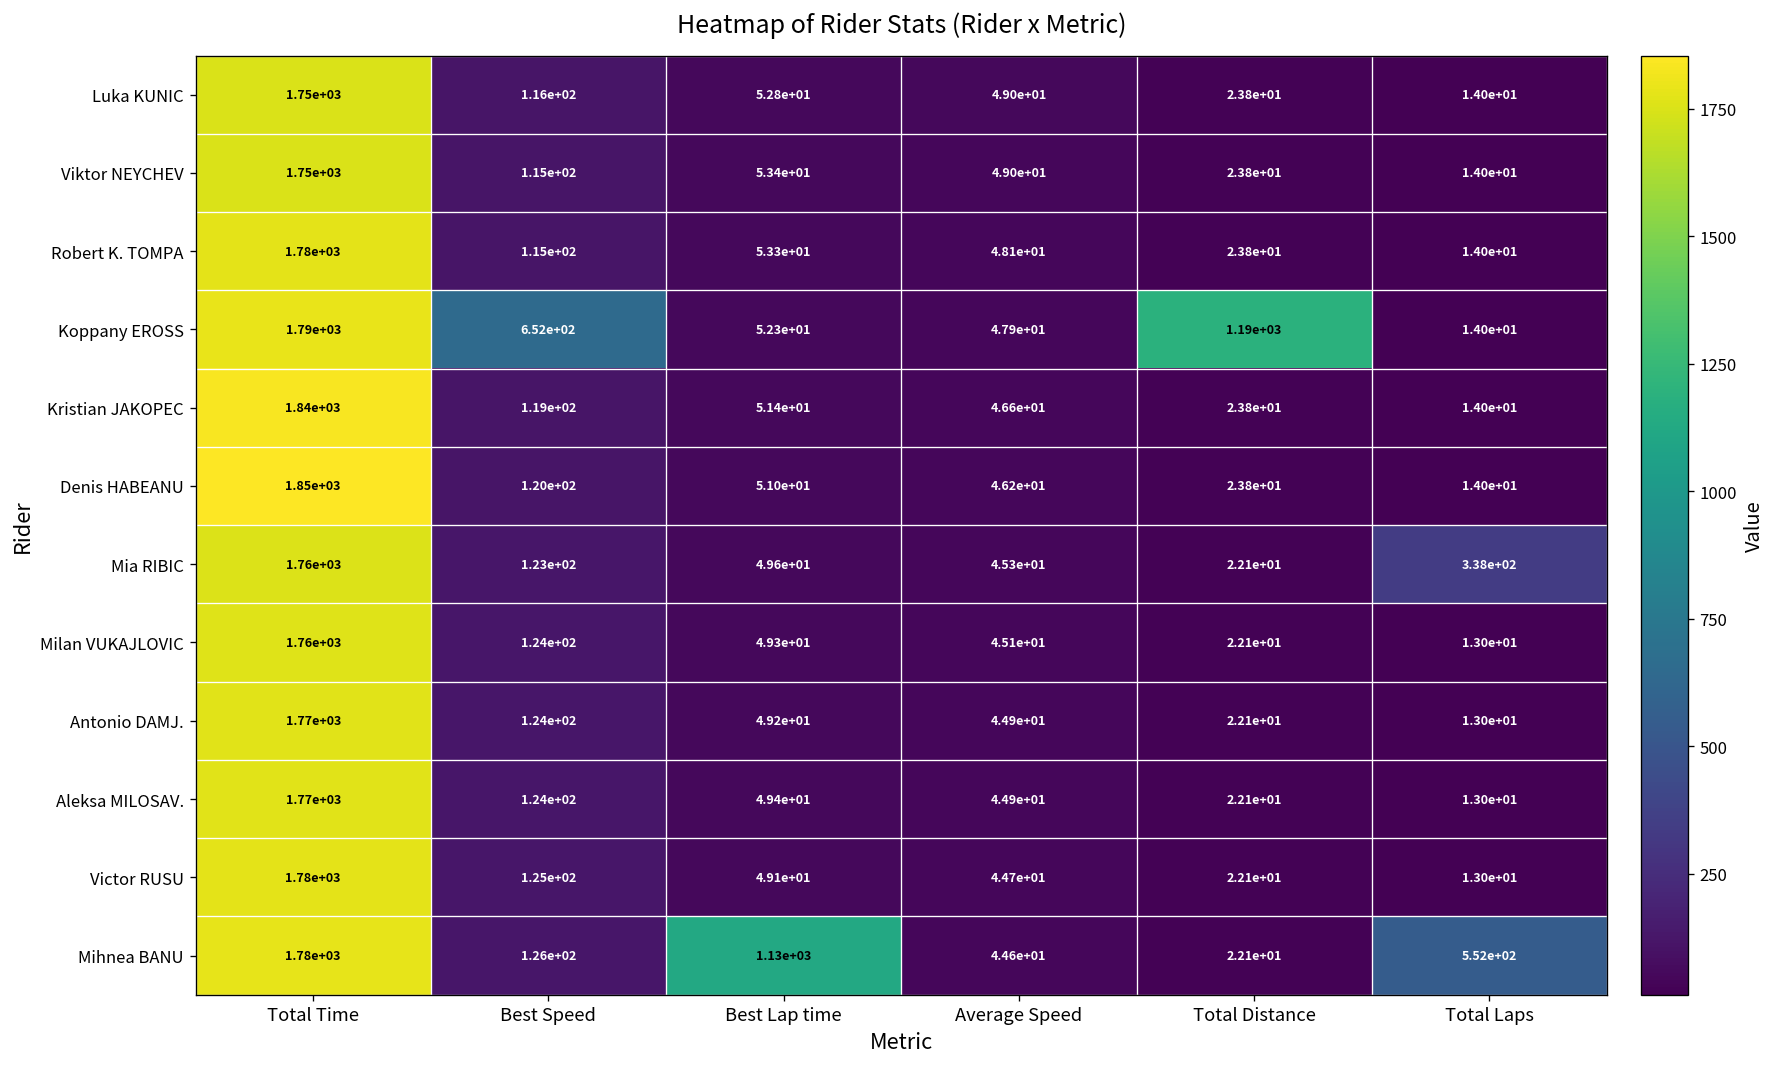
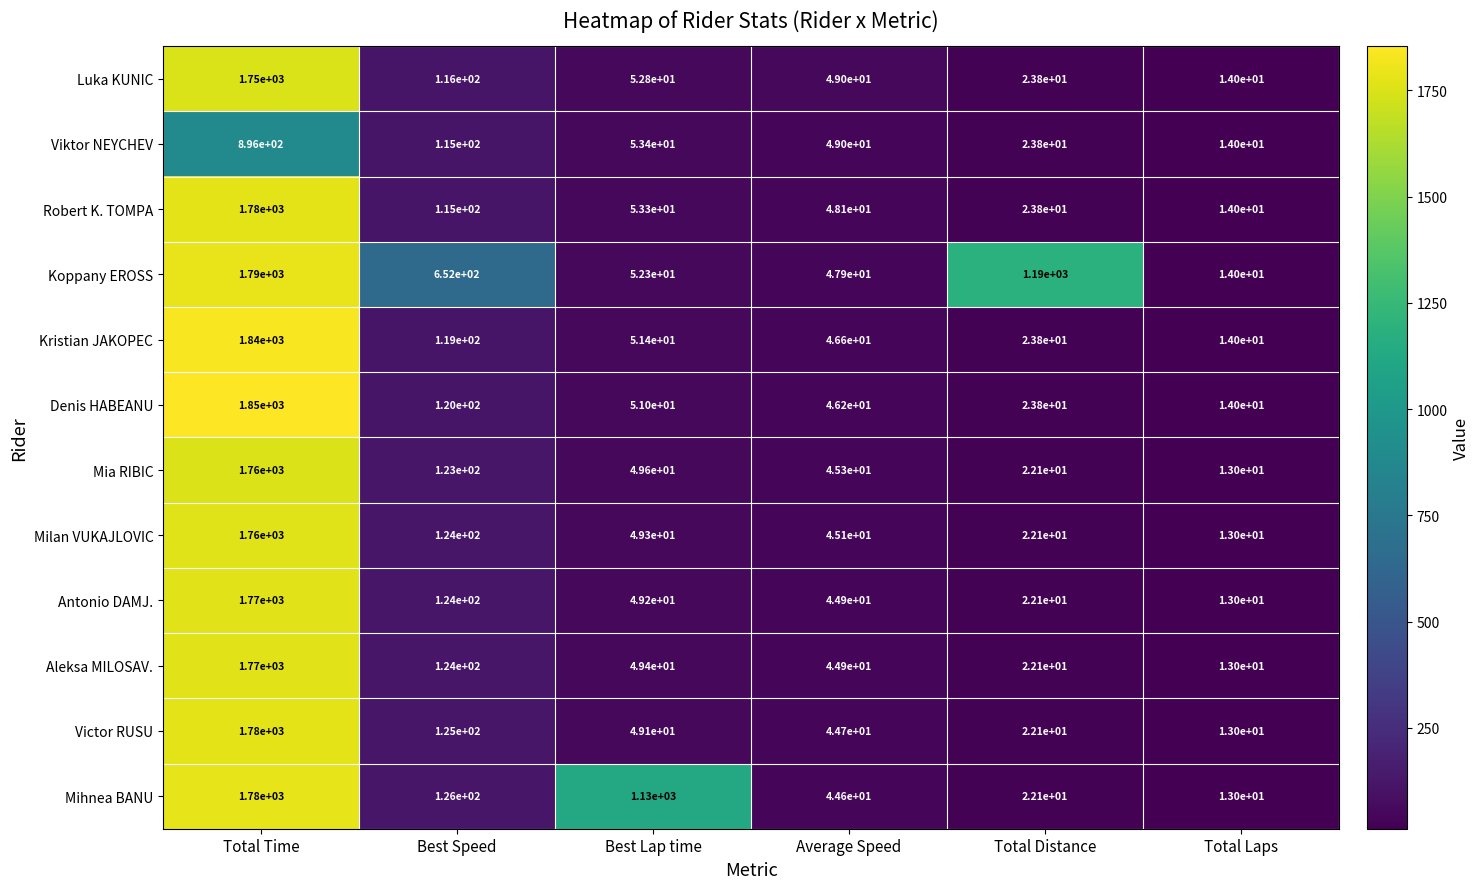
  {
    "Luka KUNIC": {
      "Total Time": "1.75e+03",
      "Best Speed": "1.16e+02",
      "Best Lap time": "5.28e+01",
      "Average Speed": "4.90e+01",
      "Total Distance": "2.38e+01",
      "Total Laps": "1.40e+01"
    },
    "Viktor NEYCHEV": {
-     "Total Time": "1.75e+03",
+     "Total Time": "8.96e+02",
      "Best Speed": "1.15e+02",
      "Best Lap time": "5.34e+01",
      "Average Speed": "4.90e+01",
      "Total Distance": "2.38e+01",
      "Total Laps": "1.40e+01"
    },
    "Robert K. TOMPA": {
      "Total Time": "1.78e+03",
      "Best Speed": "1.15e+02",
      "Best Lap time": "5.33e+01",
      "Average Speed": "4.81e+01",
      "Total Distance": "2.38e+01",
      "Total Laps": "1.40e+01"
    },
    "Koppany EROSS": {
      "Total Time": "1.79e+03",
      "Best Speed": "6.52e+02",
      "Best Lap time": "5.23e+01",
      "Average Speed": "4.79e+01",
      "Total Distance": "1.19e+03",
      "Total Laps": "1.40e+01"
    },
    "Kristian JAKOPEC": {
      "Total Time": "1.84e+03",
      "Best Speed": "1.19e+02",
      "Best Lap time": "5.14e+01",
      "Average Speed": "4.66e+01",
      "Total Distance": "2.38e+01",
      "Total Laps": "1.40e+01"
    },
    "Denis HABEANU": {
      "Total Time": "1.85e+03",
      "Best Speed": "1.20e+02",
      "Best Lap time": "5.10e+01",
      "Average Speed": "4.62e+01",
      "Total Distance": "2.38e+01",
      "Total Laps": "1.40e+01"
    },
    "Mia RIBIC": {
      "Total Time": "1.76e+03",
      "Best Speed": "1.23e+02",
      "Best Lap time": "4.96e+01",
      "Average Speed": "4.53e+01",
      "Total Distance": "2.21e+01",
-     "Total Laps": "3.38e+02"
+     "Total Laps": "1.30e+01"
    },
    "Milan VUKAJLOVIC": {
      "Total Time": "1.76e+03",
      "Best Speed": "1.24e+02",
      "Best Lap time": "4.93e+01",
      "Average Speed": "4.51e+01",
      "Total Distance": "2.21e+01",
      "Total Laps": "1.30e+01"
    },
    "Antonio DAMJ.": {
      "Total Time": "1.77e+03",
      "Best Speed": "1.24e+02",
      "Best Lap time": "4.92e+01",
      "Average Speed": "4.49e+01",
      "Total Distance": "2.21e+01",
      "Total Laps": "1.30e+01"
    },
    "Aleksa MILOSAV.": {
      "Total Time": "1.77e+03",
      "Best Speed": "1.24e+02",
      "Best Lap time": "4.94e+01",
      "Average Speed": "4.49e+01",
      "Total Distance": "2.21e+01",
      "Total Laps": "1.30e+01"
    },
    "Victor RUSU": {
      "Total Time": "1.78e+03",
      "Best Speed": "1.25e+02",
      "Best Lap time": "4.91e+01",
      "Average Speed": "4.47e+01",
      "Total Distance": "2.21e+01",
      "Total Laps": "1.30e+01"
    },
    "Mihnea BANU": {
      "Total Time": "1.78e+03",
      "Best Speed": "1.26e+02",
      "Best Lap time": "1.13e+03",
      "Average Speed": "4.46e+01",
      "Total Distance": "2.21e+01",
-     "Total Laps": "5.52e+02"
+     "Total Laps": "1.30e+01"
    }
  }
